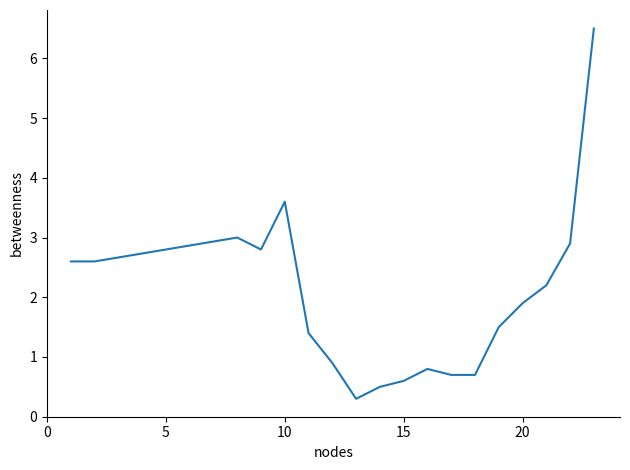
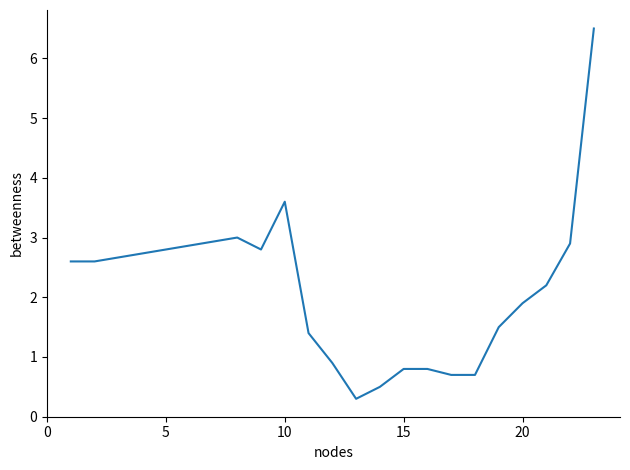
  {
    "10": 3.6,
-   "15": 0.6,
+   "15": 0.8,
    "20": 1.9
  }
